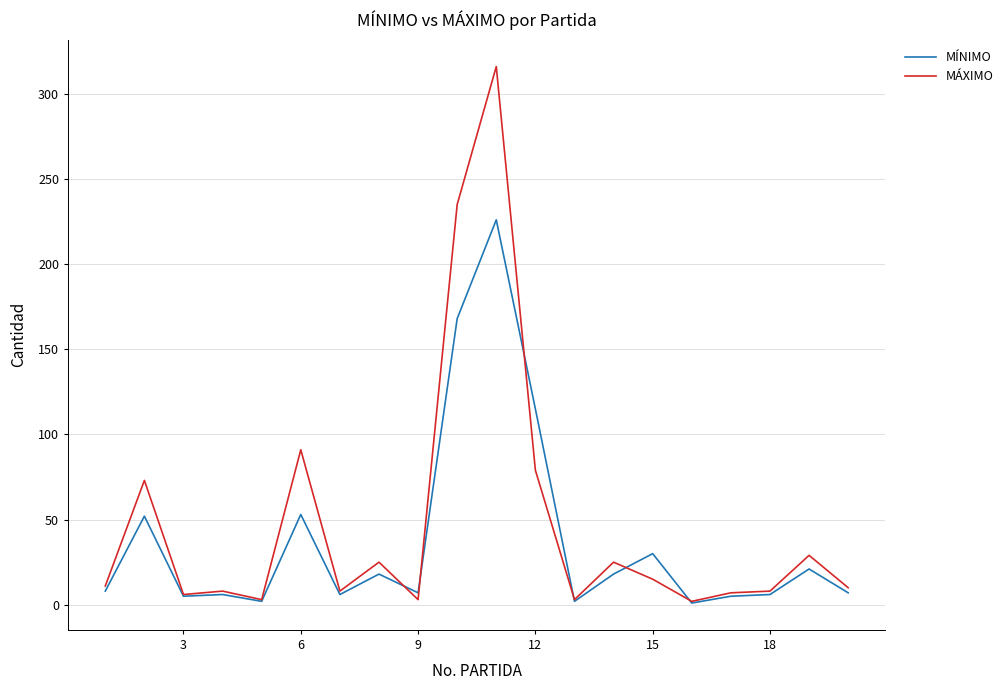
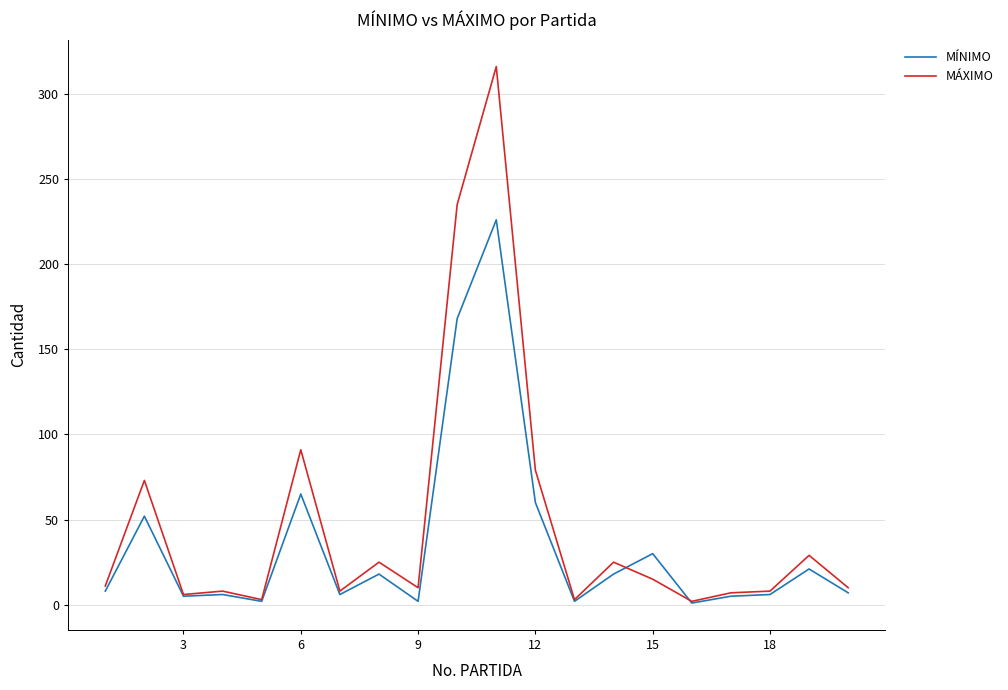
  {
    "MÍNIMO": {
-     "6": 53,
-     "9": 7,
-     "12": 115,
+     "6": 65,
+     "9": 2,
+     "12": 60,
      "15": 30,
      "18": 6
    },
    "MÁXIMO": {
      "6": 91,
-     "9": 3,
+     "9": 10,
      "12": 79,
      "15": 15,
      "18": 8
    }
  }
